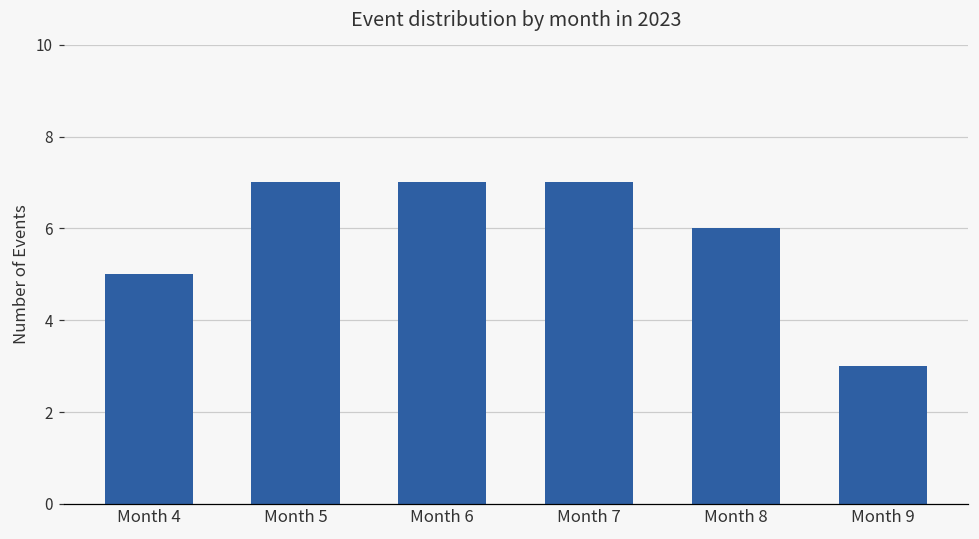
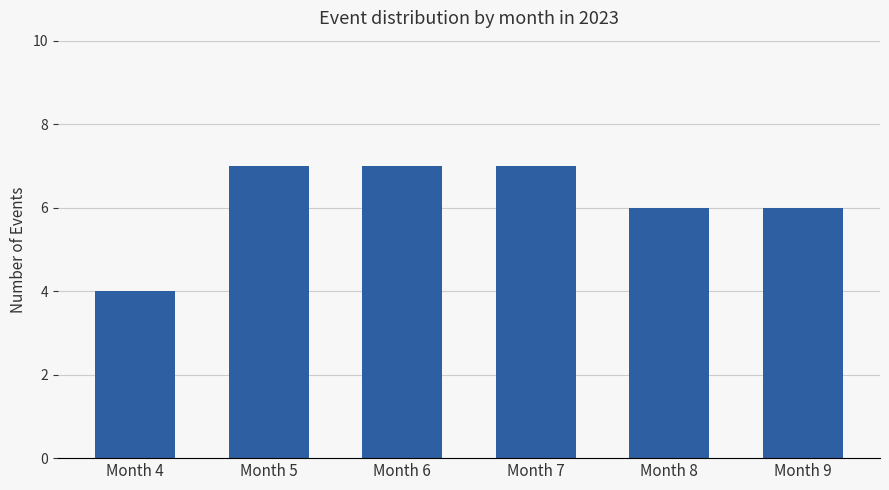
  {
-   "Month 4": 5,
+   "Month 4": 4,
    "Month 5": 7,
    "Month 6": 7,
    "Month 7": 7,
    "Month 8": 6,
-   "Month 9": 3
+   "Month 9": 6
  }
